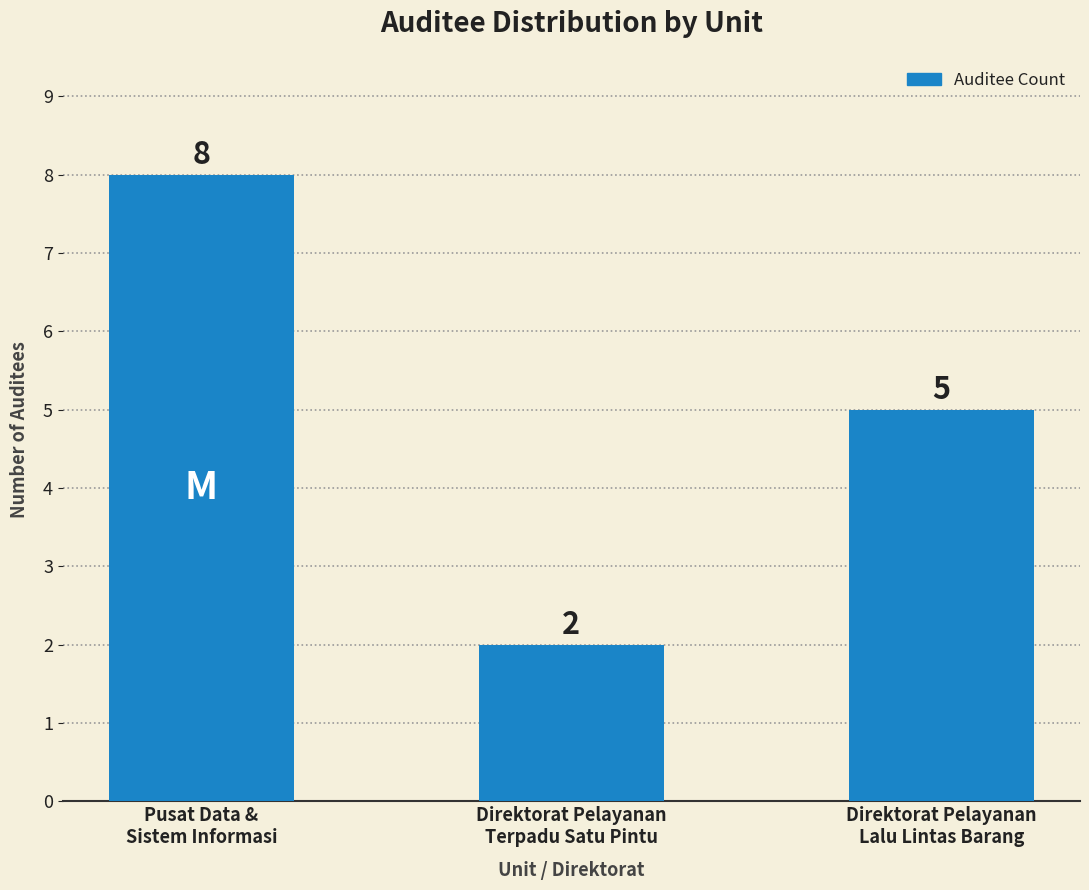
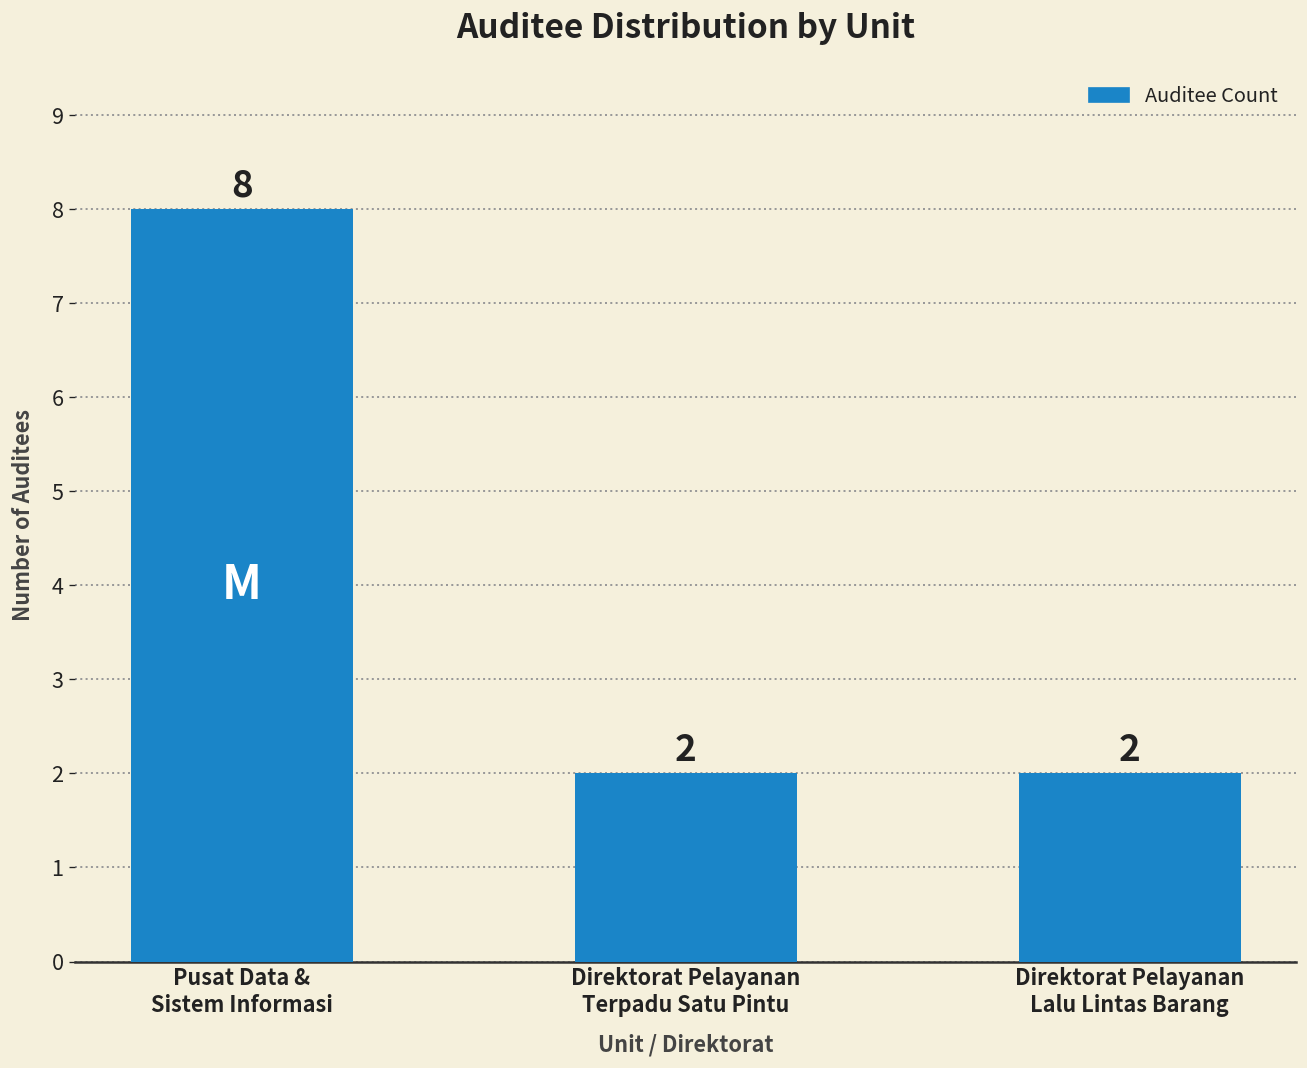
  {
    "Pusat Data & Sistem Informasi": 8,
    "Direktorat Pelayanan Terpadu Satu Pintu": 2,
-   "Direktorat Pelayanan Lalu Lintas Barang": 5
+   "Direktorat Pelayanan Lalu Lintas Barang": 2
  }
